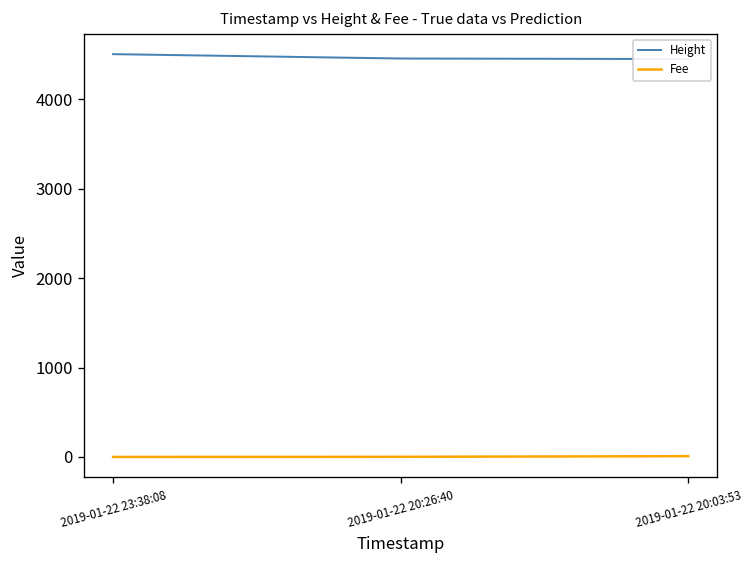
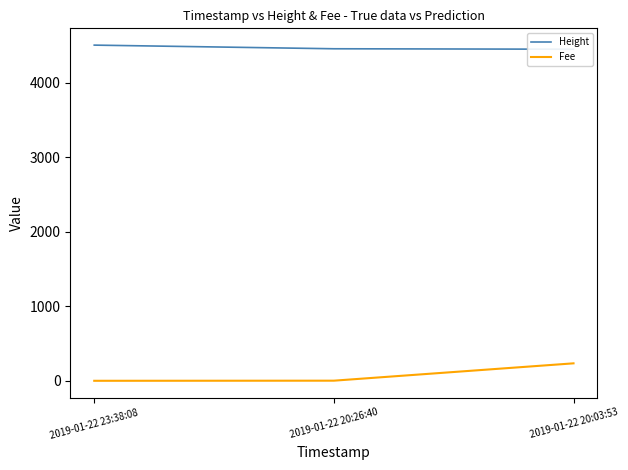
  {
    "Height": {
      "2019-01-22 23:38:08": 4500,
      "2019-01-22 20:26:40": 4500
    },
    "Fee": {
      "2019-01-22 23:38:08": 0,
      "2019-01-22 20:26:40": 0,
-     "2019-01-22 20:03:53": 0
+     "2019-01-22 20:03:53": 200
    }
  }
